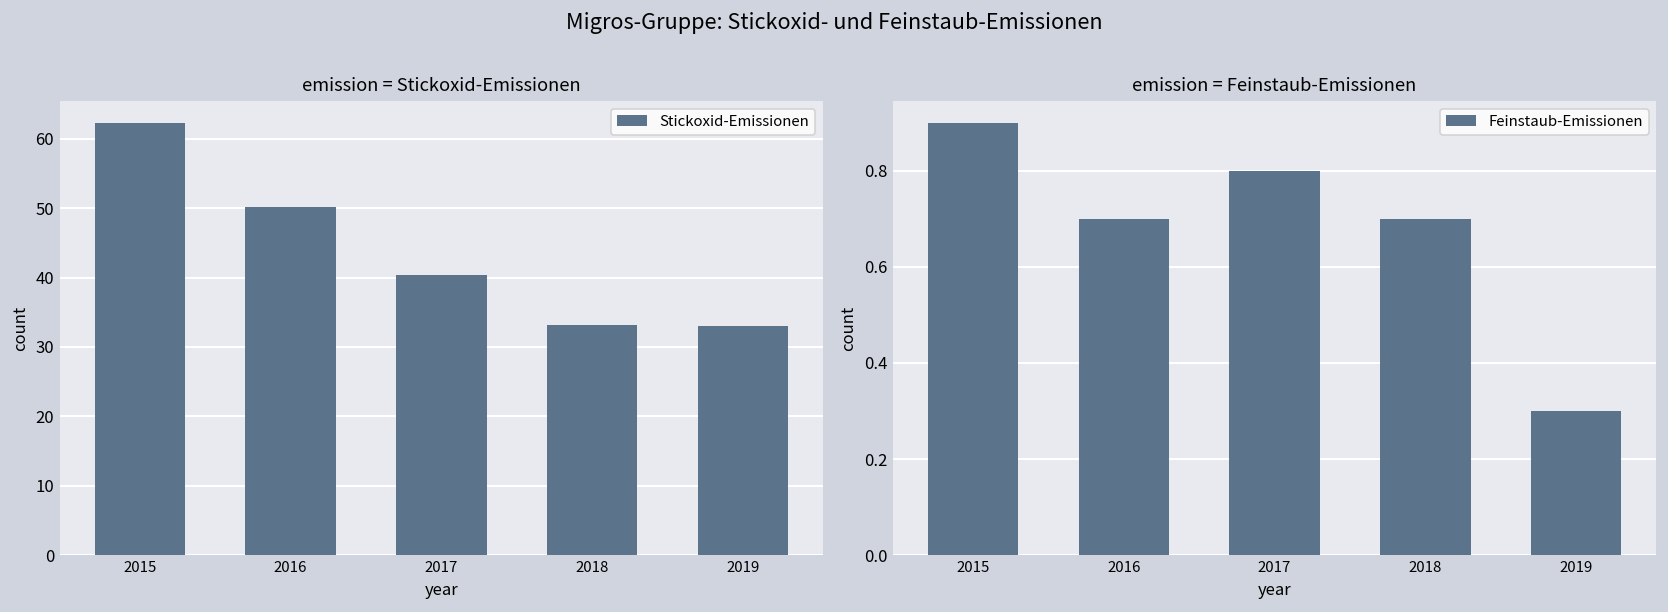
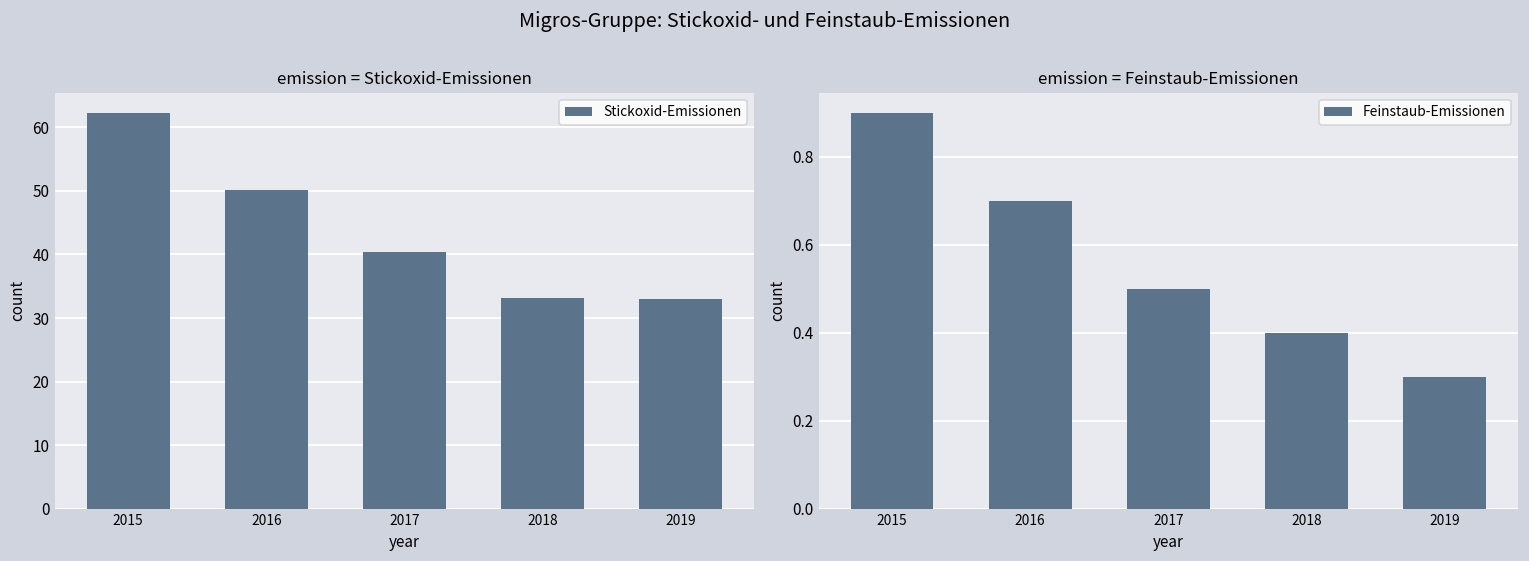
  {
    "emission = Stickoxid-Emissionen": {
      "2015": 62,
      "2016": 50,
      "2017": 40,
      "2018": 33,
      "2019": 33
    },
    "emission = Feinstaub-Emissionen": {
      "2015": 0.9,
      "2016": 0.7,
-     "2017": 0.8,
-     "2018": 0.7,
+     "2017": 0.5,
+     "2018": 0.4,
      "2019": 0.3
    }
  }
